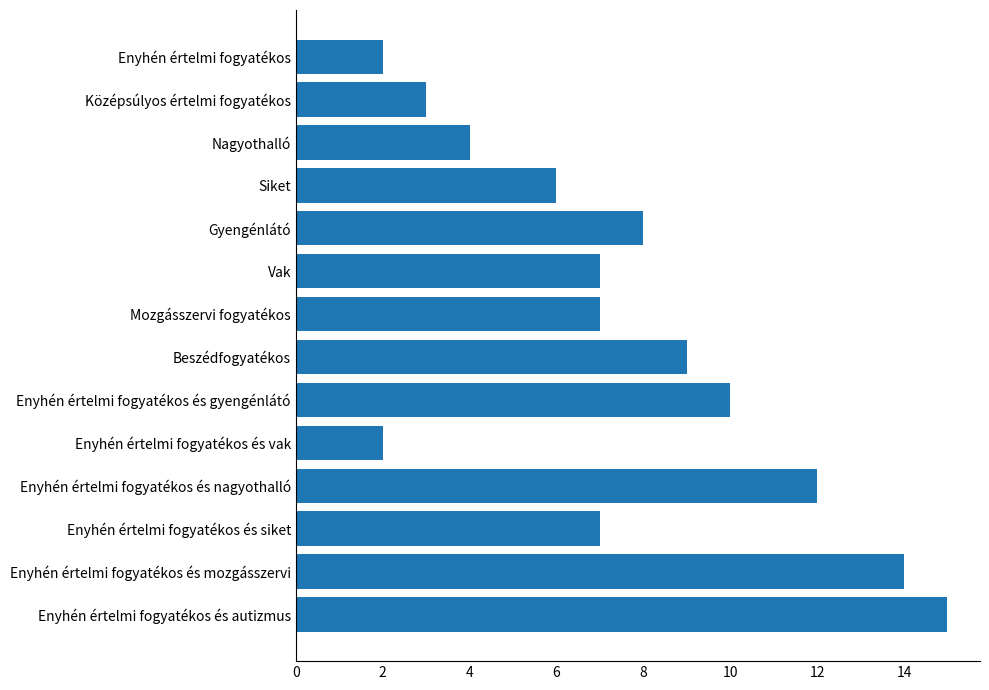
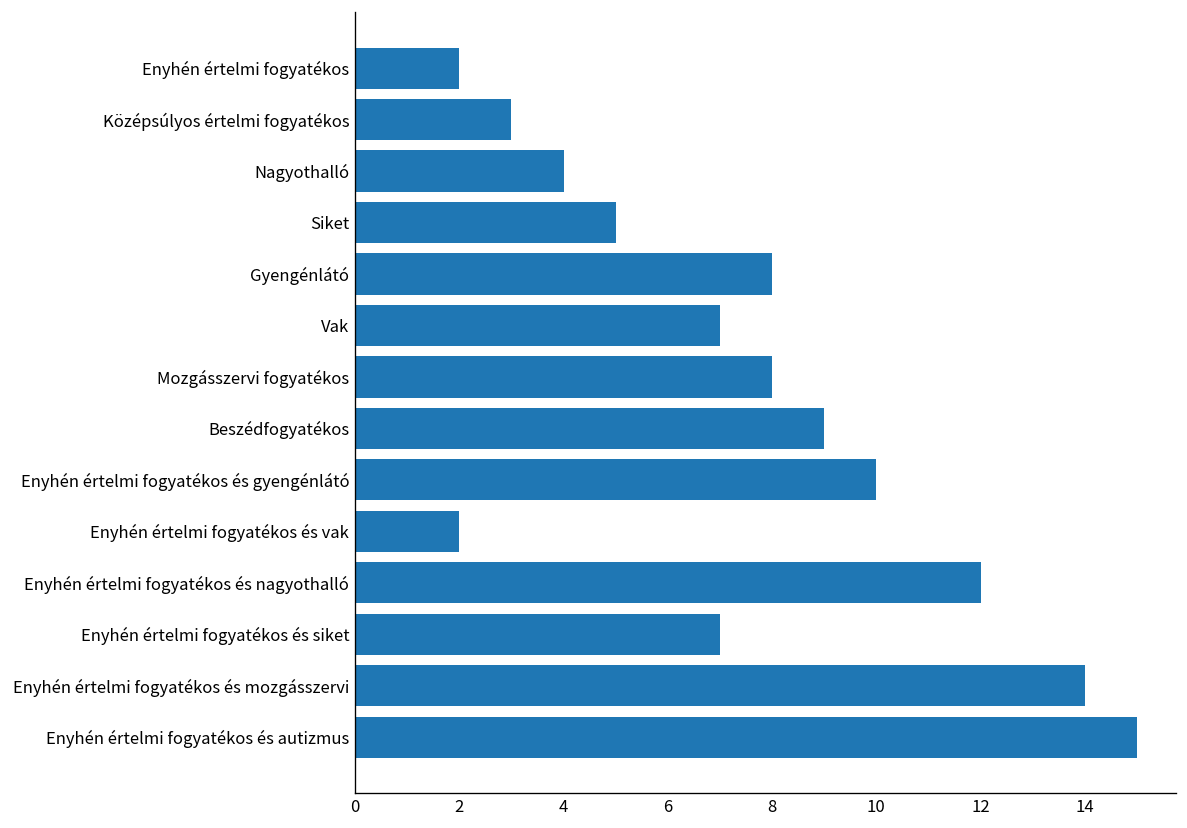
  {
    "Enyhén értelmi fogyatékos": 2,
    "Középsúlyos értelmi fogyatékos": 3,
    "Nagyothalló": 4,
-   "Siket": 6,
+   "Siket": 5,
    "Gyengénlátó": 8,
    "Vak": 7,
-   "Mozgásszervi fogyatékos": 7,
+   "Mozgásszervi fogyatékos": 8,
    "Beszédfogyatékos": 9,
    "Enyhén értelmi fogyatékos és gyengénlátó": 10,
    "Enyhén értelmi fogyatékos és vak": 2,
    "Enyhén értelmi fogyatékos és nagyothalló": 12,
    "Enyhén értelmi fogyatékos és siket": 7,
    "Enyhén értelmi fogyatékos és mozgásszervi": 14,
    "Enyhén értelmi fogyatékos és autizmus": 15
  }
